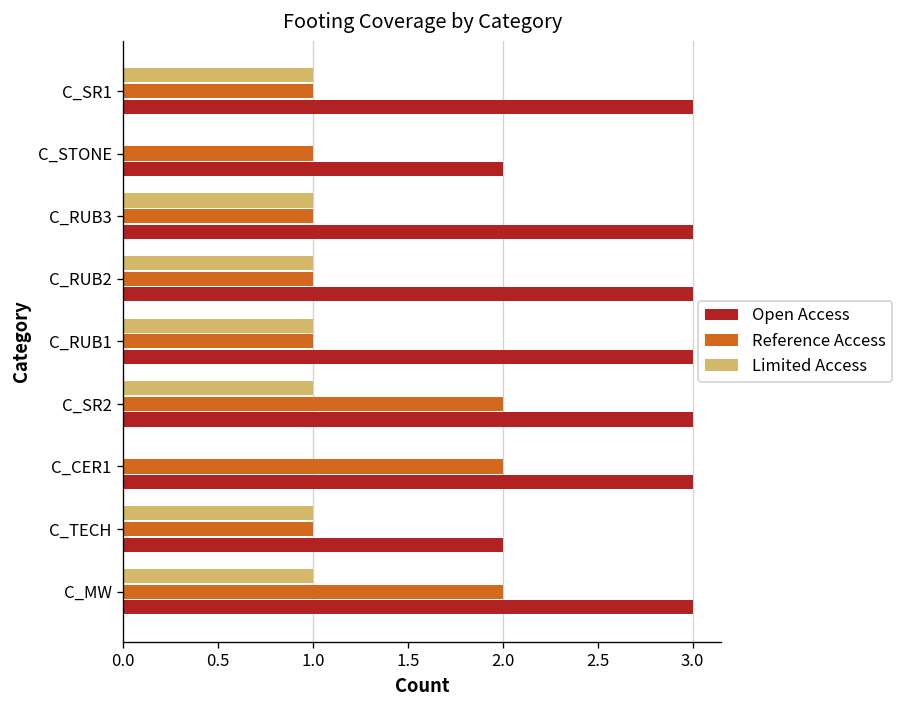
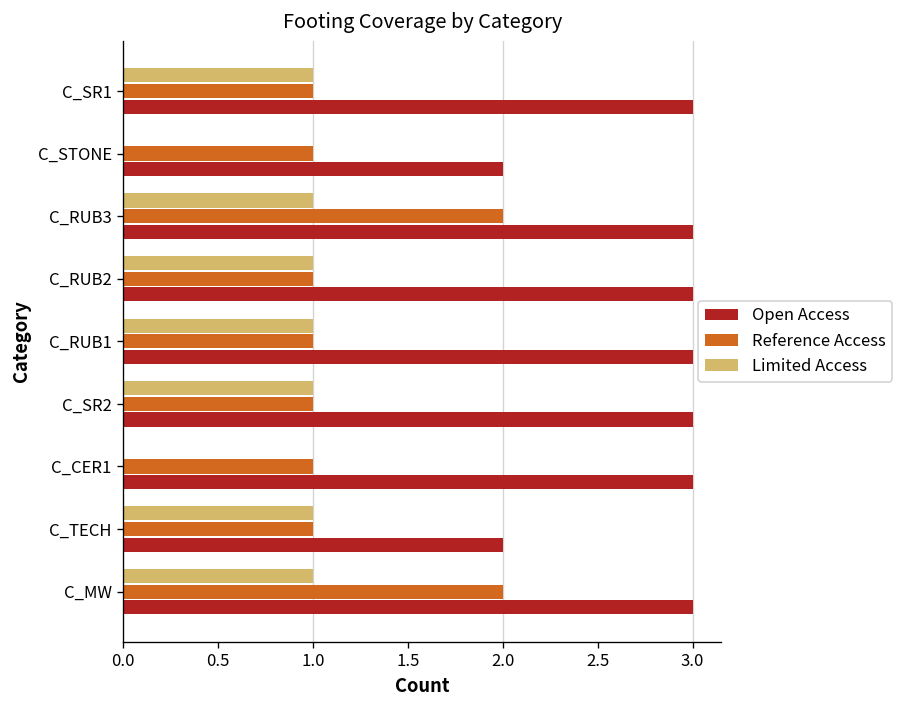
  {
    "Open Access": {
      "C_SR1": 3,
      "C_STONE": 2,
      "C_RUB3": 3,
      "C_RUB2": 3,
      "C_RUB1": 3,
      "C_SR2": 3,
      "C_CER1": 3,
      "C_TECH": 2,
      "C_MW": 3
    },
    "Reference Access": {
      "C_SR1": 1,
      "C_STONE": 1,
-     "C_RUB3": 1,
+     "C_RUB3": 2,
      "C_RUB2": 1,
      "C_RUB1": 1,
-     "C_SR2": 2,
-     "C_CER1": 2,
+     "C_SR2": 1,
+     "C_CER1": 1,
      "C_TECH": 1,
      "C_MW": 2
    },
    "Limited Access": {
      "C_SR1": 1,
      "C_STONE": 0,
      "C_RUB3": 1,
      "C_RUB2": 1,
      "C_RUB1": 1,
      "C_SR2": 1,
      "C_CER1": 0,
      "C_TECH": 1,
      "C_MW": 1
    }
  }
